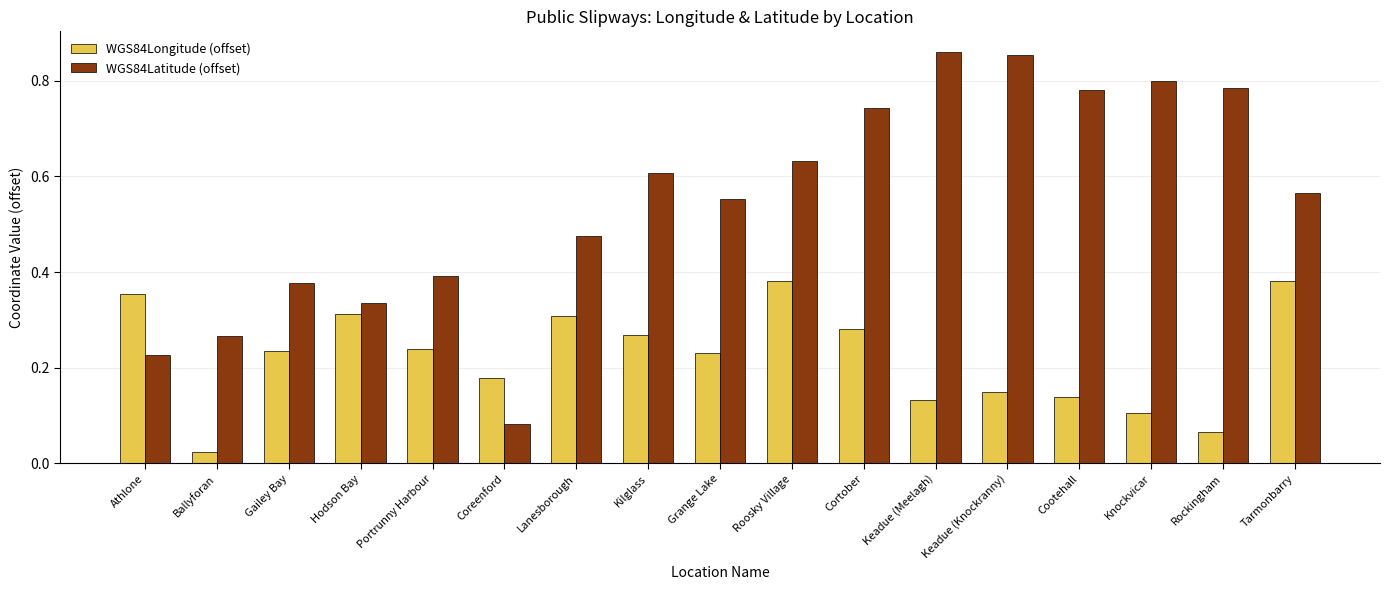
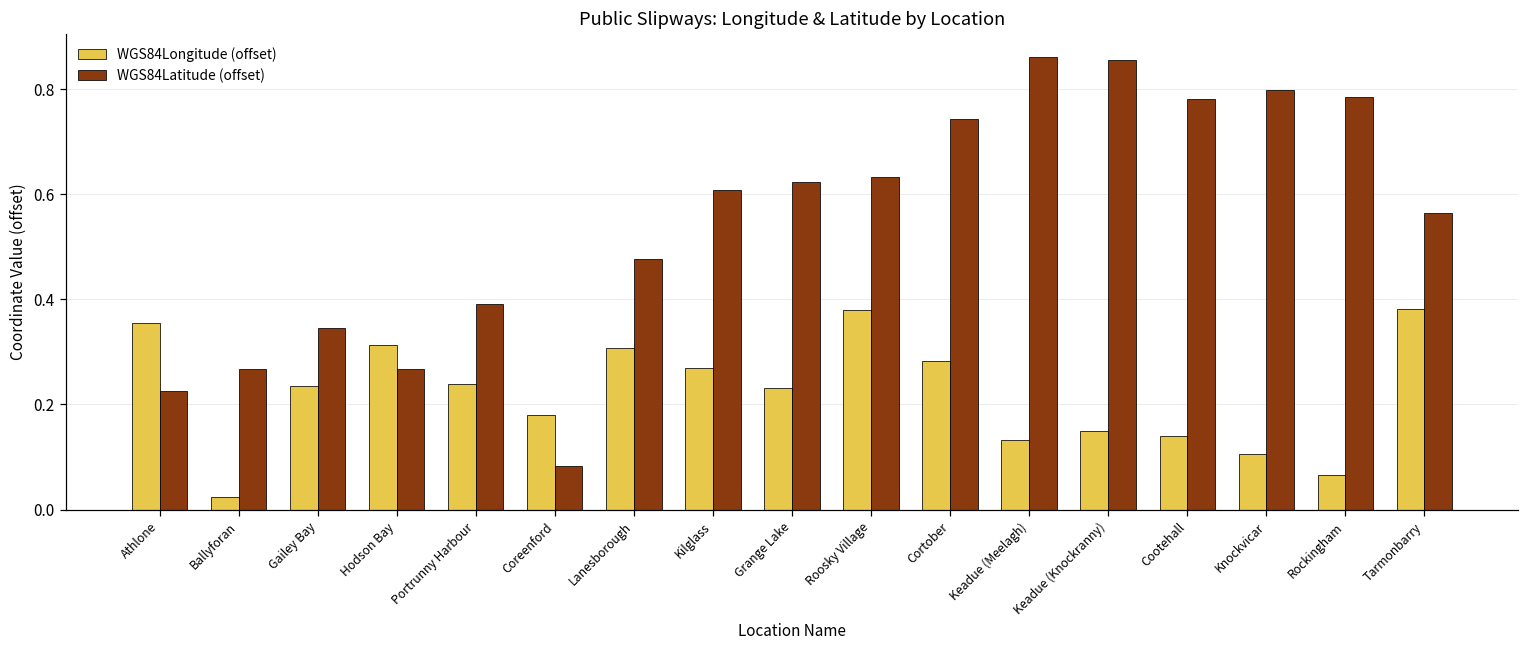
  {
    "WGS84Longitude (offset)": {
      "Athlone": 0.35,
      "Ballyforan": 0.02,
      "Gailey Bay": 0.23,
      "Hodson Bay": 0.31,
      "Portrunny Harbour": 0.24,
      "Coreenford": 0.18,
      "Lanesborough": 0.31,
      "Kilglass": 0.27,
      "Grange Lake": 0.23,
      "Roosky Village": 0.38,
      "Cortober": 0.28,
      "Keadue (Meelagh)": 0.13,
      "Keadue (Knockranny)": 0.15,
      "Cootehall": 0.14,
      "Knockvicar": 0.11,
      "Rockingham": 0.07,
      "Tarmonbarry": 0.38
    },
    "WGS84Latitude (offset)": {
      "Athlone": 0.23,
      "Ballyforan": 0.27,
-     "Gailey Bay": 0.38,
-     "Hodson Bay": 0.34,
+     "Gailey Bay": 0.35,
+     "Hodson Bay": 0.27,
      "Portrunny Harbour": 0.39,
      "Coreenford": 0.08,
      "Lanesborough": 0.48,
      "Kilglass": 0.61,
-     "Grange Lake": 0.55,
+     "Grange Lake": 0.62,
      "Roosky Village": 0.63,
      "Cortober": 0.74,
      "Keadue (Meelagh)": 0.86,
      "Keadue (Knockranny)": 0.85,
      "Cootehall": 0.78,
      "Knockvicar": 0.80,
      "Rockingham": 0.79,
      "Tarmonbarry": 0.56
    }
  }
